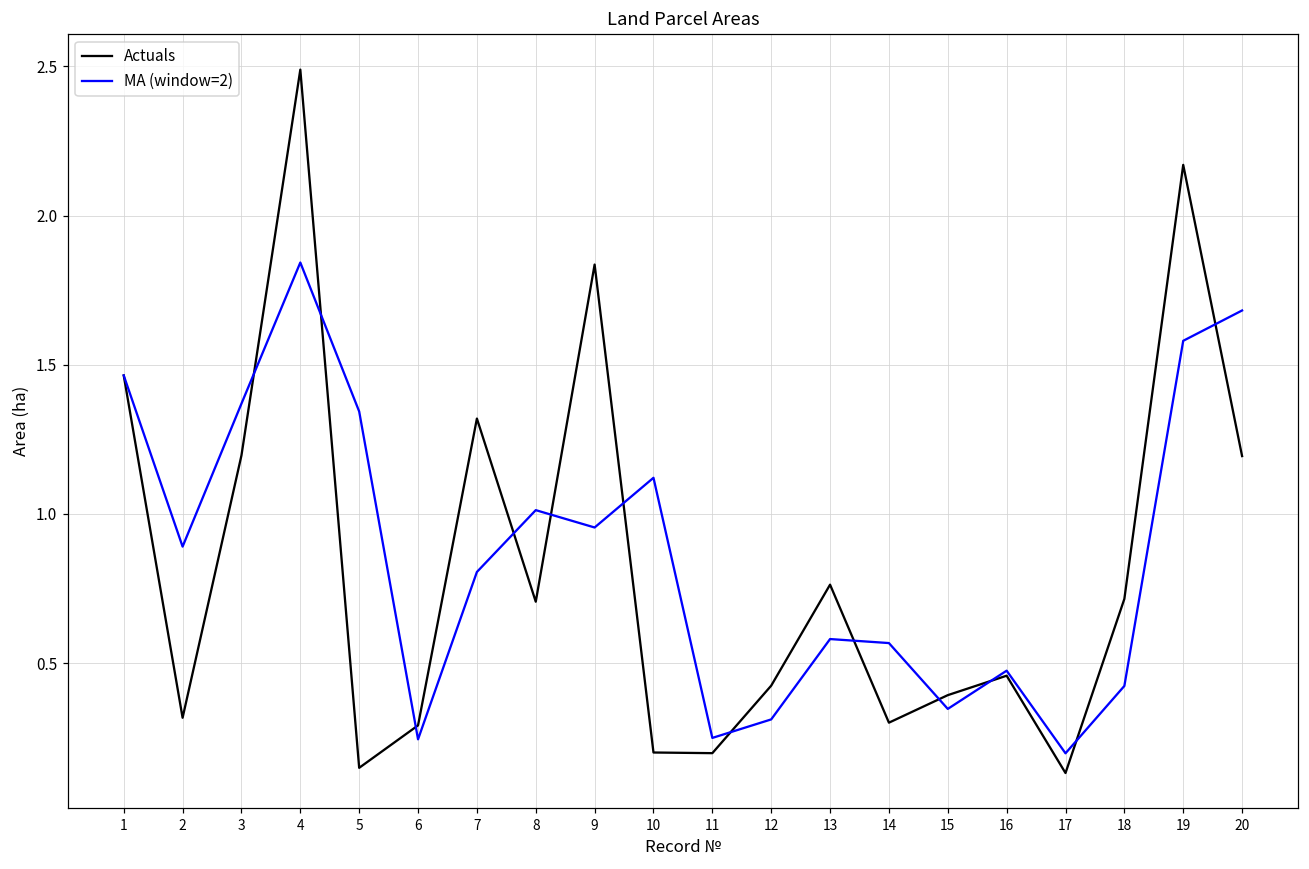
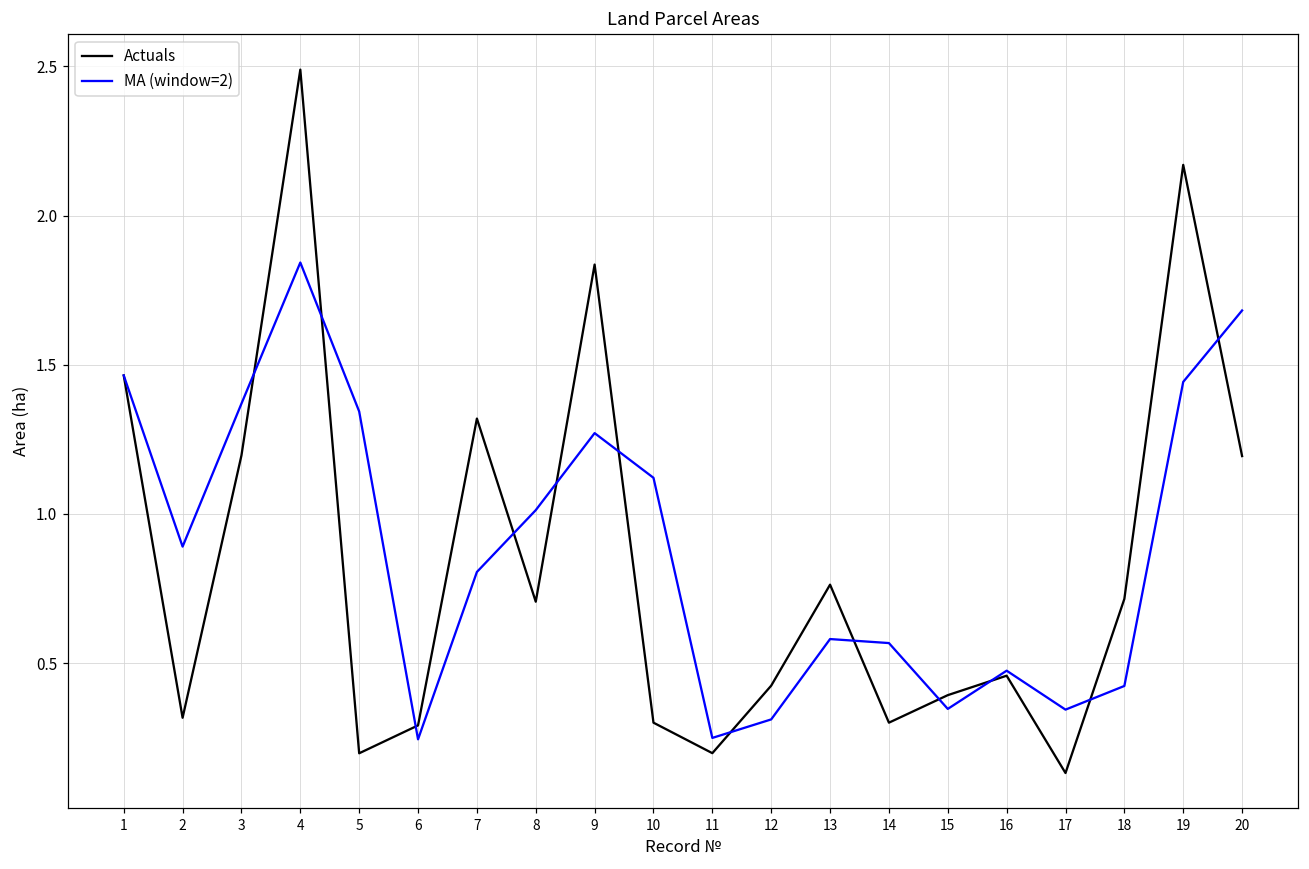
  {
    "Actuals": {
      "2": 0.32,
      "3": 1.20,
      "4": 2.49,
-     "5": 0.15,
+     "5": 0.20,
      "6": 0.29,
      "7": 1.32,
      "8": 0.71,
      "9": 1.84,
-     "10": 0.2,
+     "10": 0.3,
      "11": 0.20,
      "12": 0.42,
      "13": 0.76,
      "14": 0.30,
      "15": 0.39,
      "16": 0.46,
      "17": 0.13,
      "18": 0.72,
      "19": 2.17,
      "20": 1.19
    },
    "MA (window=2)": {
      "2": 0.89,
      "3": 1.37,
      "4": 1.84,
      "5": 1.34,
      "6": 0.24,
      "7": 0.81,
      "8": 1.01,
-     "9": 0.95,
+     "9": 1.27,
      "10": 1.12,
      "11": 0.25,
      "12": 0.31,
      "13": 0.58,
      "14": 0.57,
      "15": 0.35,
      "16": 0.47,
-     "17": 0.20,
+     "17": 0.34,
      "18": 0.42,
-     "19": 1.58,
+     "19": 1.44,
      "20": 1.68
    }
  }
